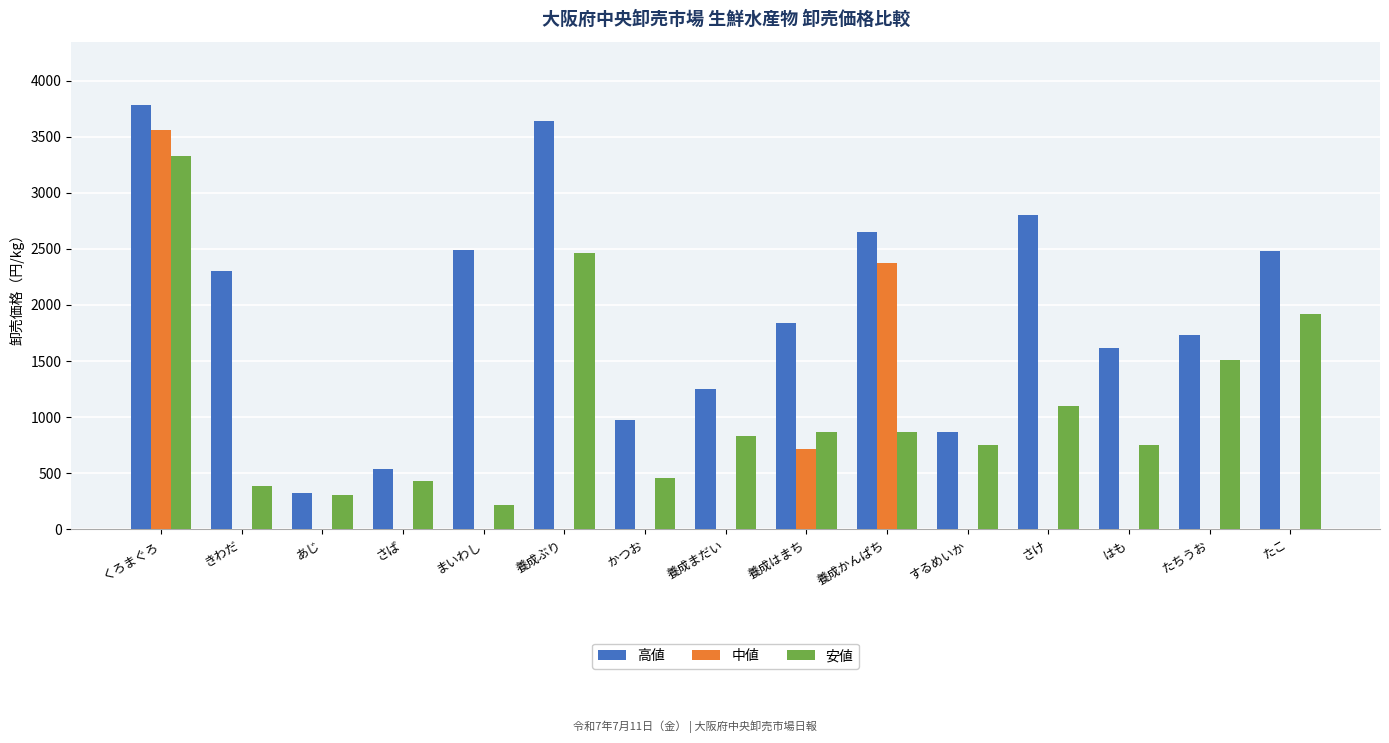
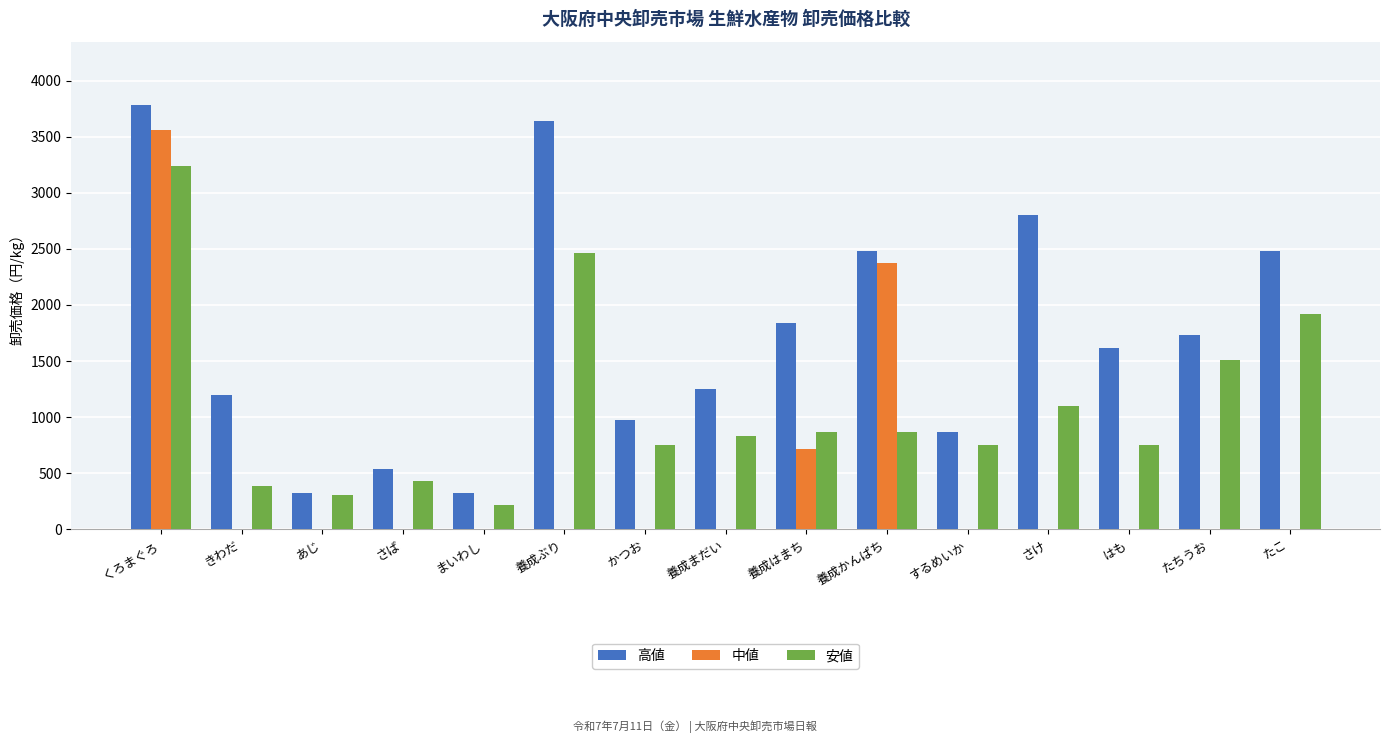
  {
    "高値": {
      "くろまぐろ": 3780,
-     "きわだ": 2300,
+     "きわだ": 1200,
      "あじ": 330,
      "さば": 540,
-     "まいわし": 2490,
+     "まいわし": 320,
      "養成ぶり": 3640,
      "かつお": 970,
      "養成まだい": 1250,
      "養成はまち": 1840,
-     "養成かんぱち": 2650,
+     "養成かんぱち": 2480,
      "するめいか": 860,
      "さけ": 2800,
      "はも": 1620,
      "たちうお": 1730,
      "たこ": 2480
    },
    "中値": {
      "くろまぐろ": 3560,
      "きわだ": 0,
      "あじ": 0,
      "さば": 0,
      "まいわし": 0,
      "養成ぶり": 0,
      "かつお": 0,
      "養成まだい": 0,
      "養成はまち": 720,
      "養成かんぱち": 2380,
      "するめいか": 0,
      "さけ": 0,
      "はも": 0,
      "たちうお": 0,
      "たこ": 0
    },
    "安値": {
-     "くろまぐろ": 3330,
+     "くろまぐろ": 3240,
      "きわだ": 390,
      "あじ": 310,
      "さば": 430,
      "まいわし": 220,
      "養成ぶり": 2460,
-     "かつお": 460,
+     "かつお": 760,
      "養成まだい": 830,
      "養成はまち": 860,
      "養成かんぱち": 860,
      "するめいか": 760,
      "さけ": 1100,
      "はも": 760,
      "たちうお": 1510,
      "たこ": 1920
    }
  }
